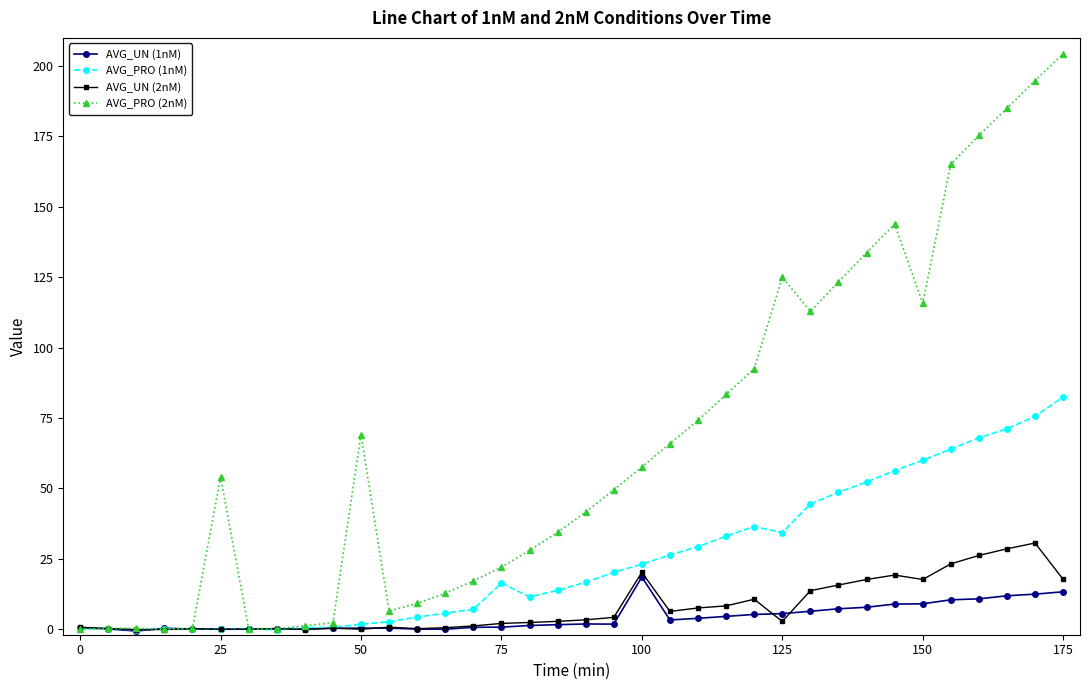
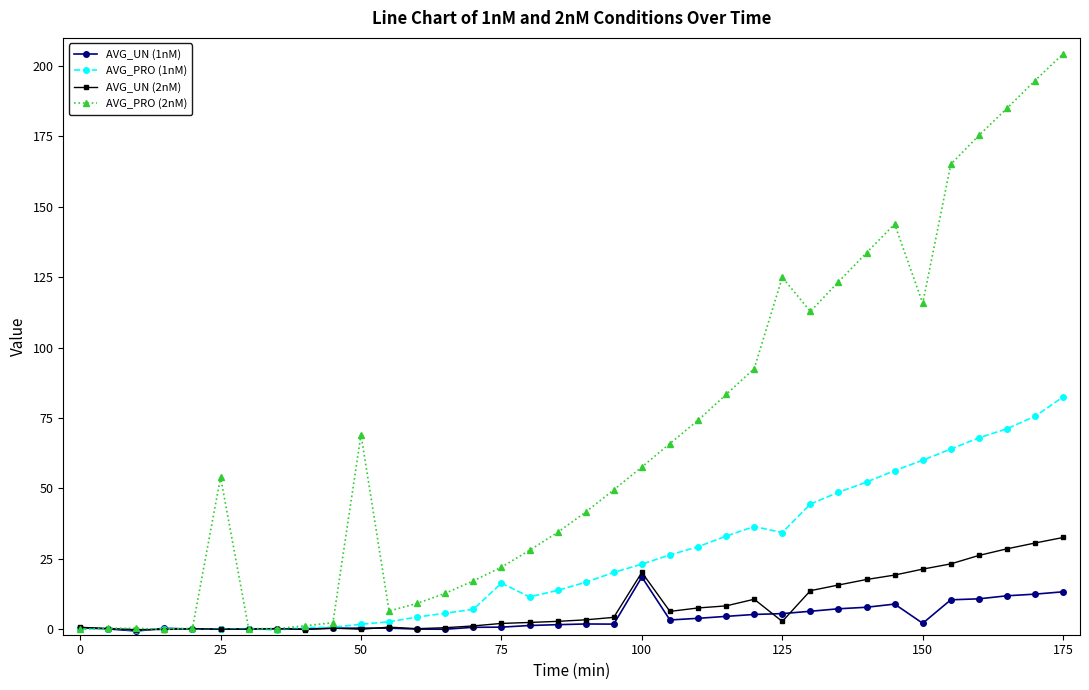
  {
    "AVG_UN (1nM)": {
      "75": 1,
      "100": 18,
      "125": 5,
-     "150": 9,
+     "150": 2,
      "175": 13
    },
    "AVG_PRO (1nM)": {
      "50": 2,
      "75": 16,
      "100": 23,
      "125": 34,
      "150": 60,
      "175": 82
    },
    "AVG_UN (2nM)": {
      "75": 2,
      "100": 20,
      "125": 3,
-     "150": 18,
-     "175": 18
+     "150": 21,
+     "175": 33
    },
    "AVG_PRO (2nM)": {
      "25": 54,
      "50": 69,
      "75": 22,
      "100": 58,
      "125": 125,
      "150": 116,
      "175": 204
    }
  }
